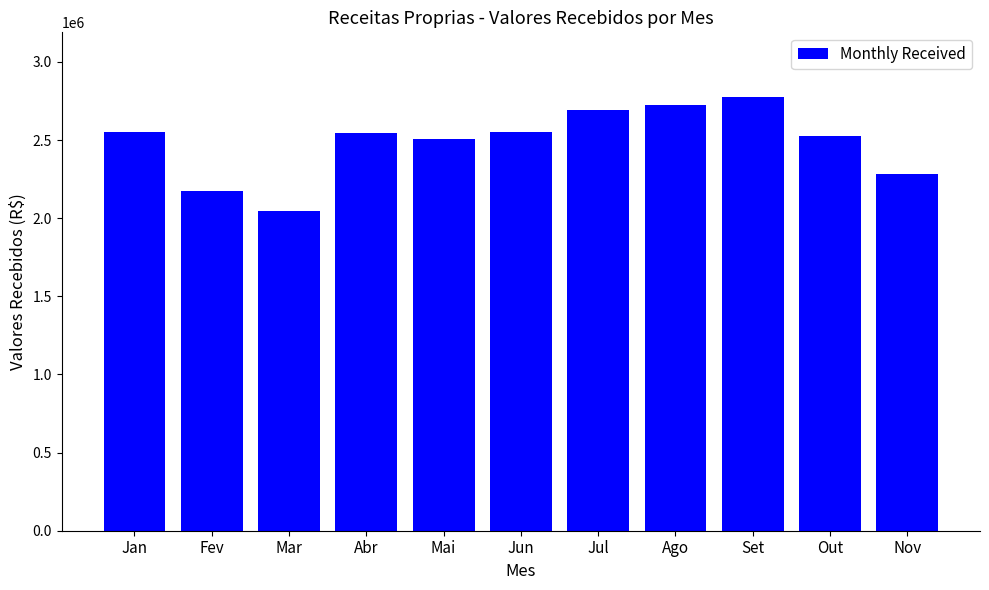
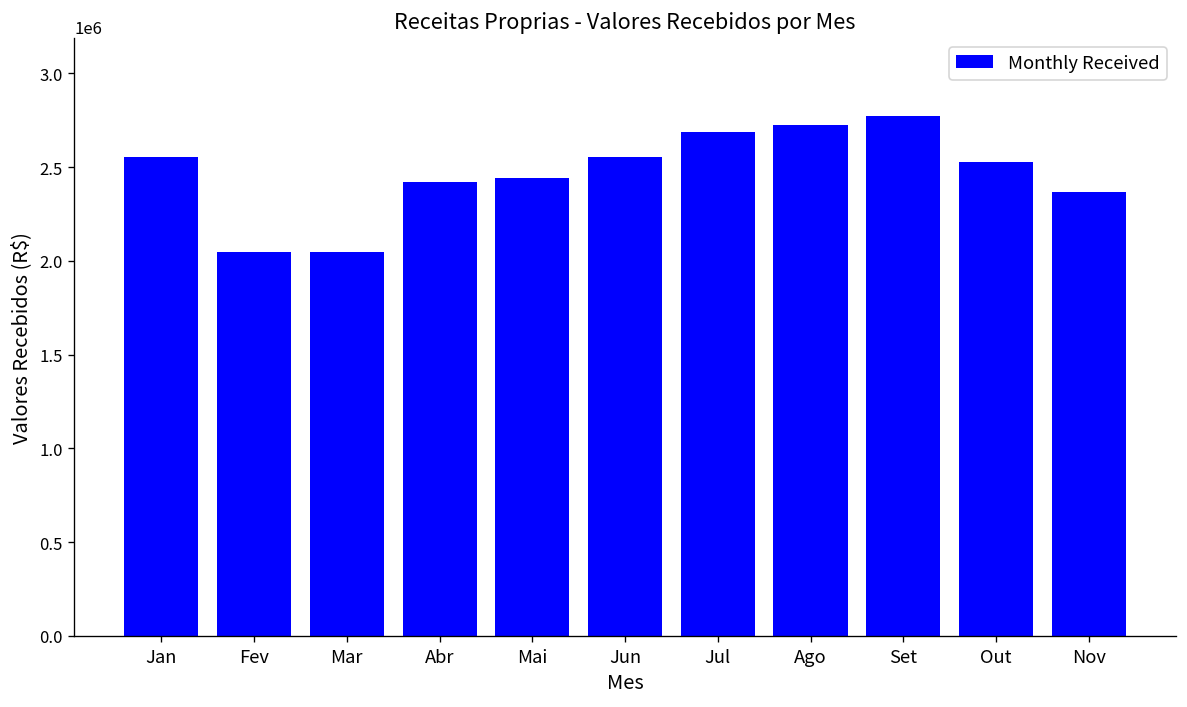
  {
    "Jan": 2550000,
-   "Fev": 2170000,
+   "Fev": 2040000,
    "Mar": 2050000,
-   "Abr": 2550000,
-   "Mai": 2500000,
+   "Abr": 2420000,
+   "Mai": 2440000,
    "Jun": 2550000,
    "Jul": 2690000,
    "Ago": 2720000,
    "Set": 2770000,
    "Out": 2530000,
-   "Nov": 2280000
+   "Nov": 2370000
  }
